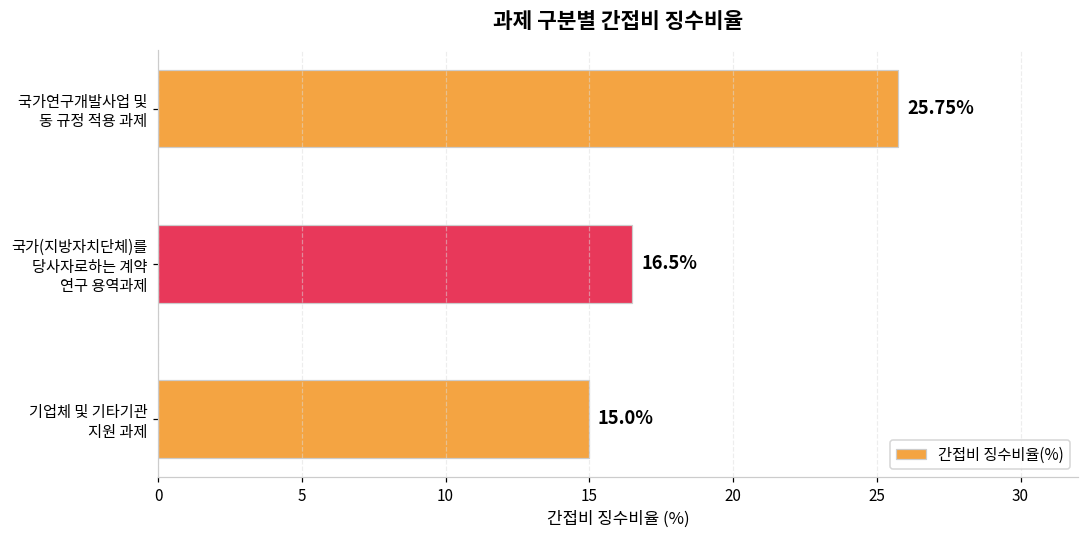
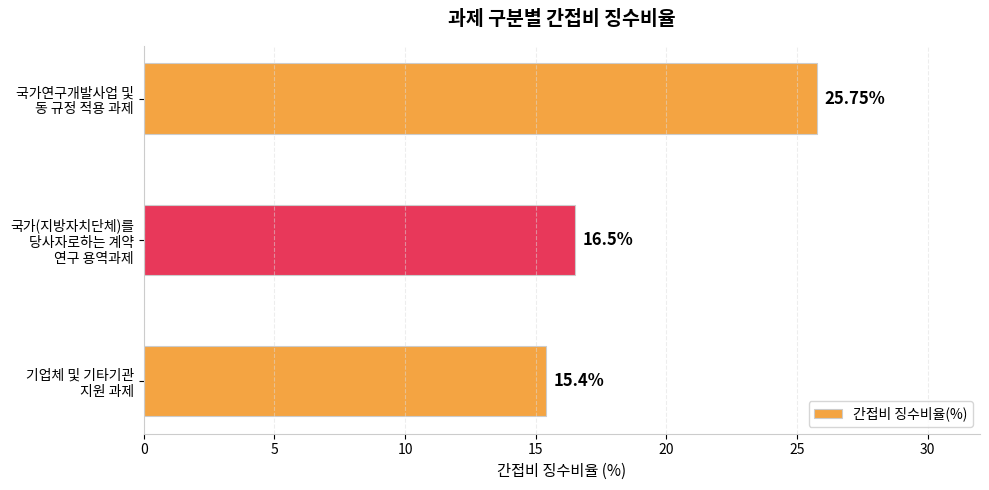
  {
    "국가연구개발사업 및 동 규정 적용 과제": "25.75%",
    "국가(지방자치단체)를 당사자로하는 계약 연구 용역과제": "16.5%",
-   "기업체 및 기타기관 지원 과제": "15.0%"
+   "기업체 및 기타기관 지원 과제": "15.4%"
  }
